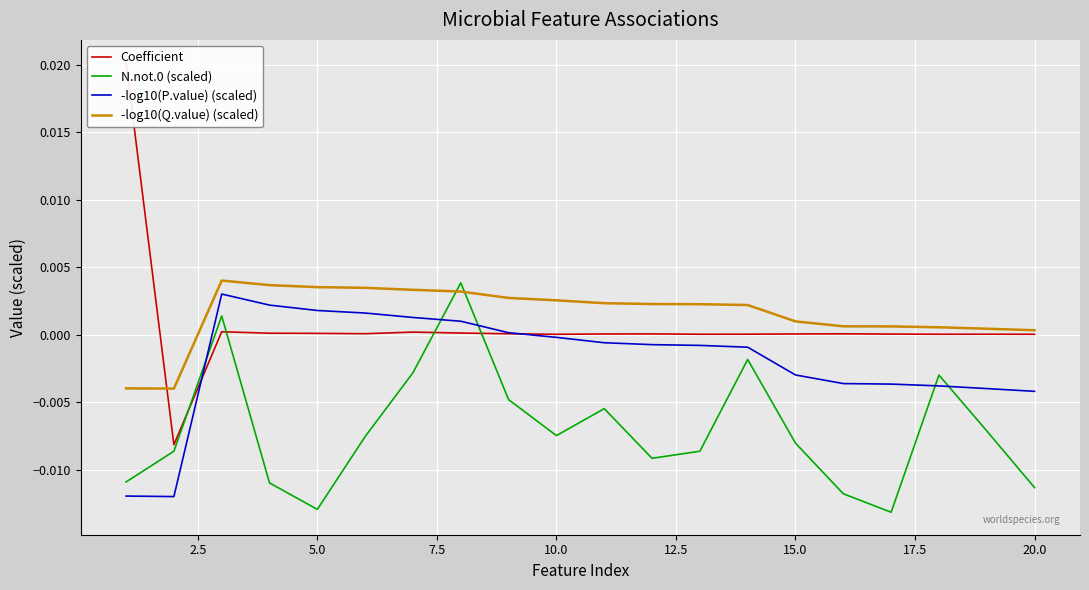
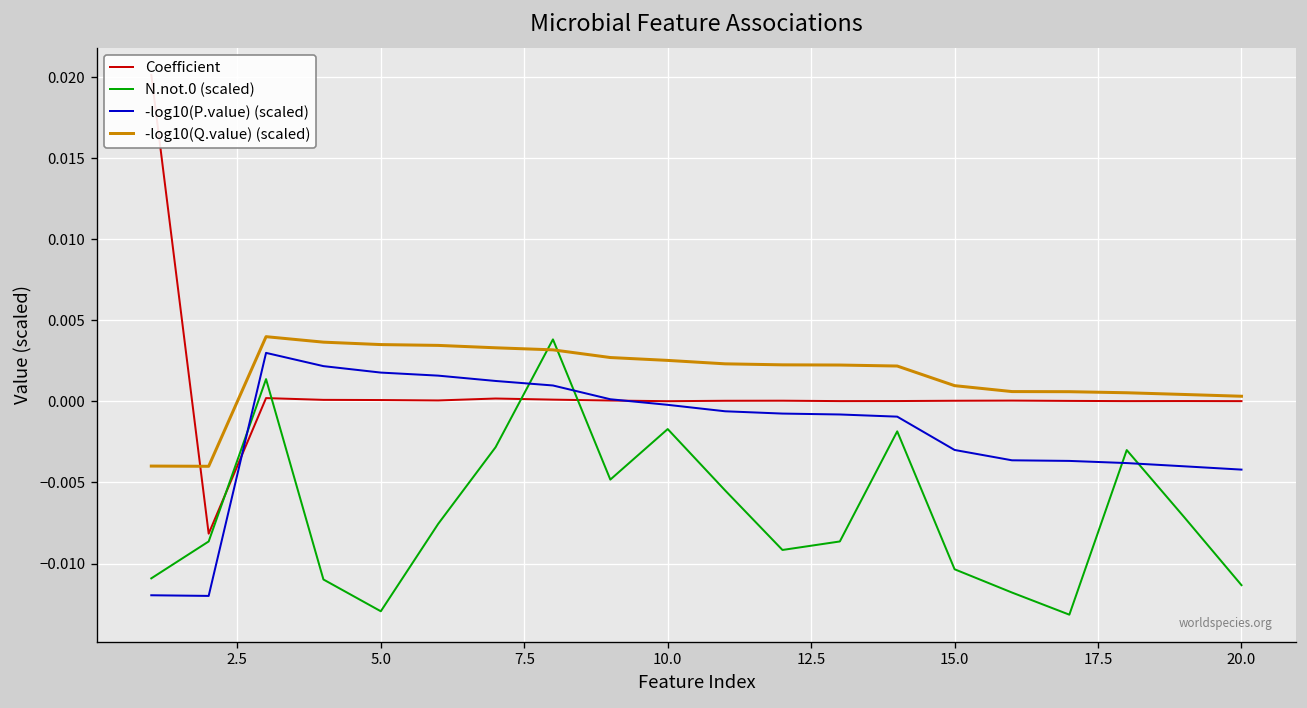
  {
    "Coefficient": {
      "5.0": 0.0001,
      "10.0": 0.0000,
      "15.0": 0.0000,
      "20.0": 0.0000
    },
    "N.not.0 (scaled)": {
      "5.0": -0.0129,
-     "10.0": -0.0075,
-     "15.0": -0.0080,
+     "10.0": -0.0017,
+     "15.0": -0.0104,
      "20.0": -0.0113
    },
    "-log10(P.value) (scaled)": {
      "5.0": 0.0018,
      "10.0": -0.0002,
      "15.0": -0.0030,
      "20.0": -0.0042
    },
    "-log10(Q.value) (scaled)": {
      "5.0": 0.0035,
      "10.0": 0.0025,
      "15.0": 0.0010,
      "20.0": 0.0003
    }
  }
